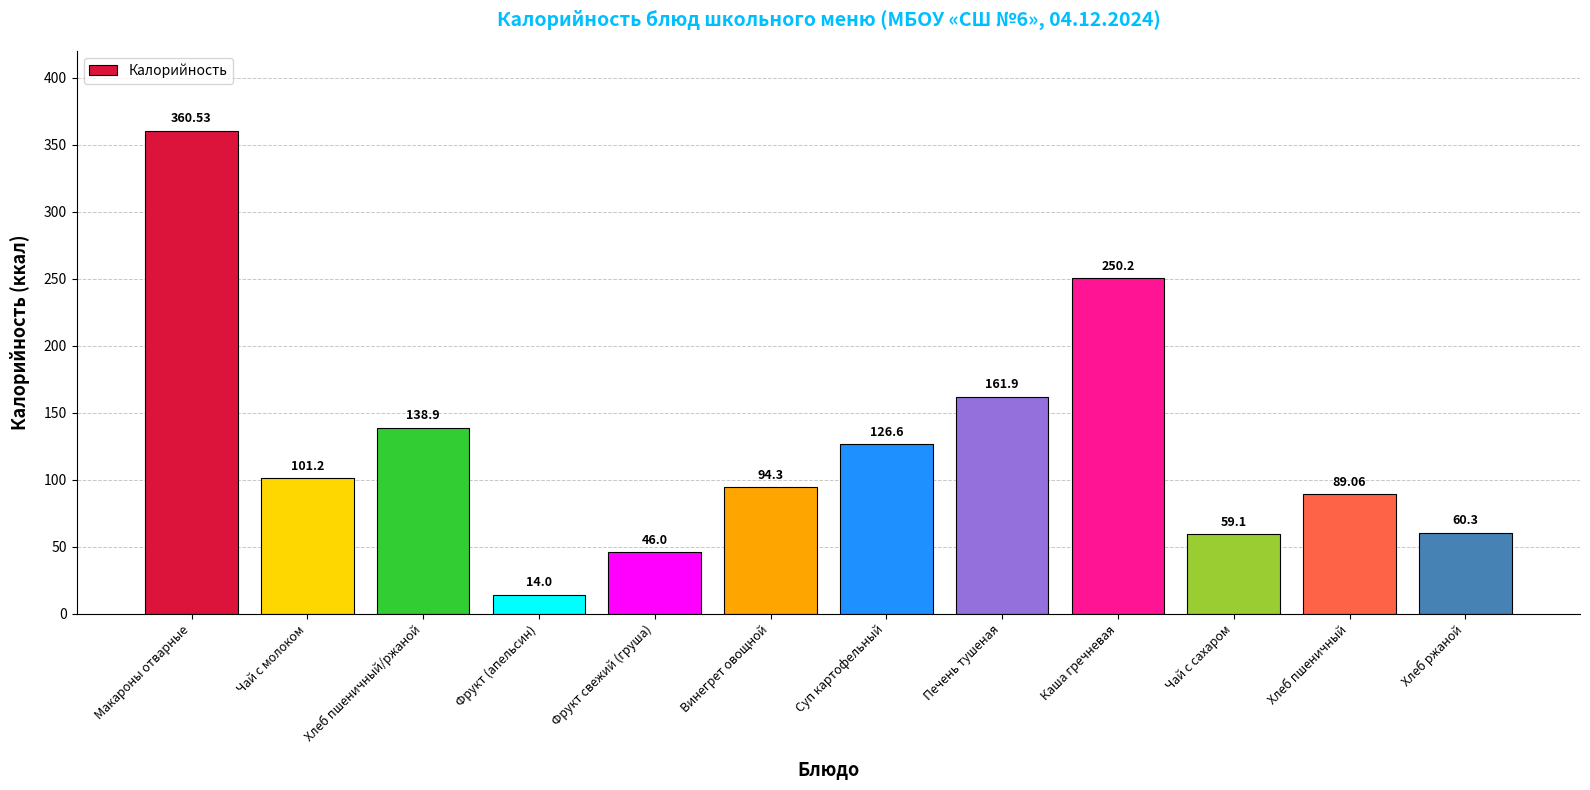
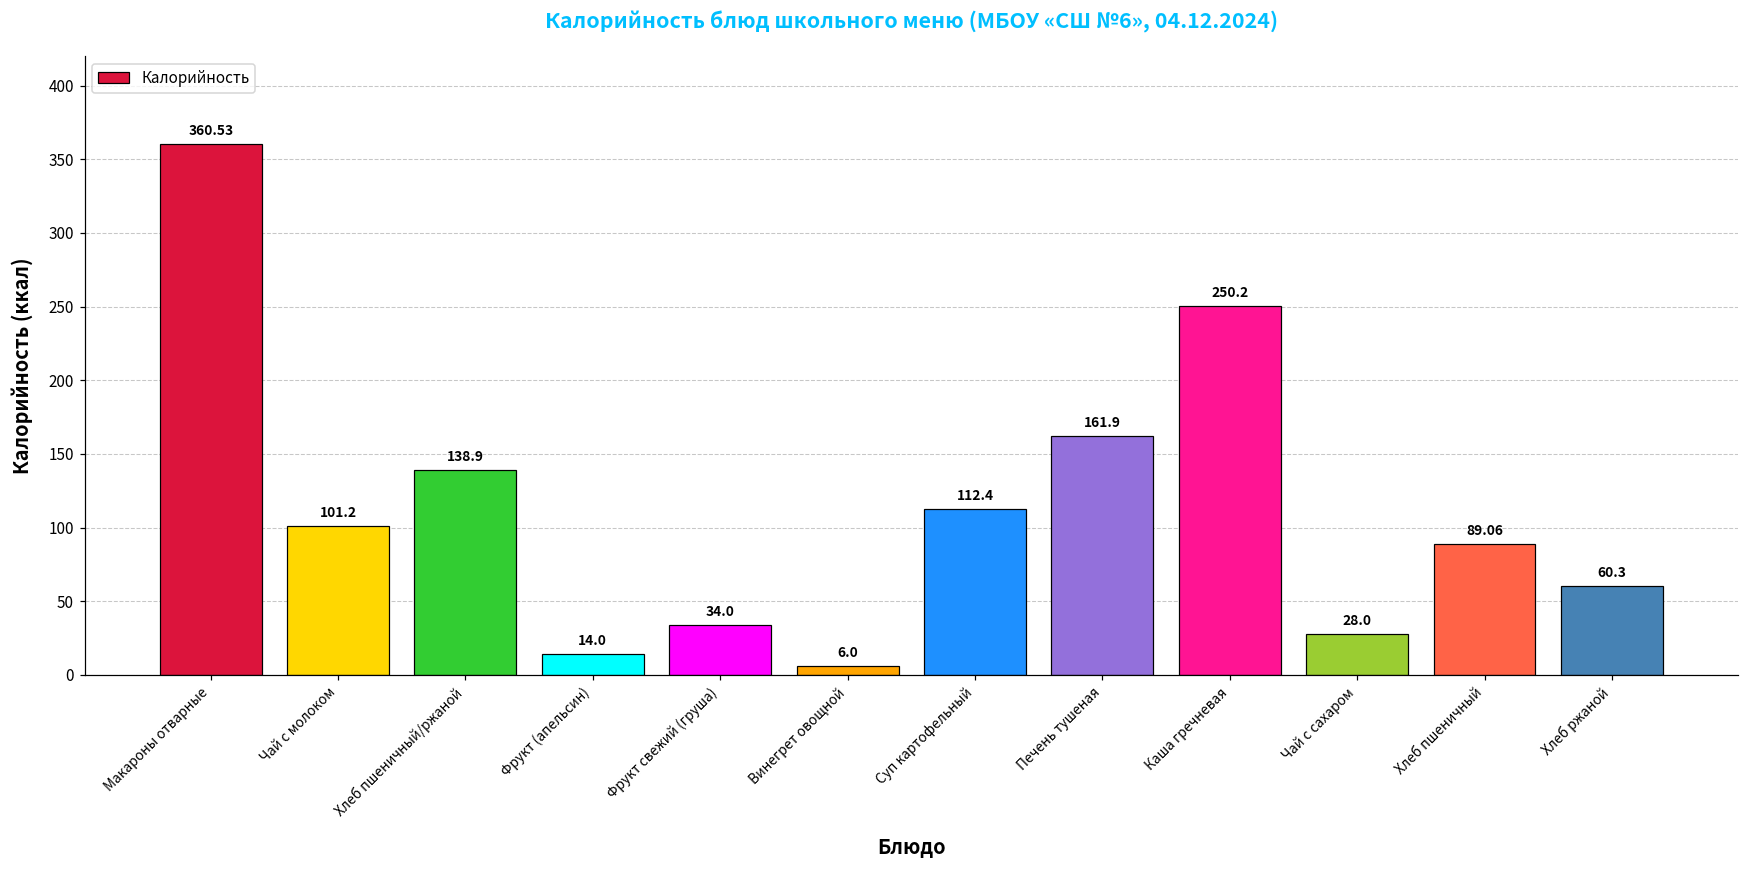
  {
    "Макароны отварные": 360.53,
    "Чай с молоком": 101.2,
    "Хлеб пшеничный/ржаной": 138.9,
    "Фрукт (апельсин)": 14.0,
-   "Фрукт свежий (груша)": 46.0,
-   "Винегрет овощной": 94.3,
-   "Суп картофельный": 126.6,
+   "Фрукт свежий (груша)": 34.0,
+   "Винегрет овощной": 6.0,
+   "Суп картофельный": 112.4,
    "Печень тушеная": 161.9,
    "Каша гречневая": 250.2,
-   "Чай с сахаром": 59.1,
+   "Чай с сахаром": 28.0,
    "Хлеб пшеничный": 89.06,
    "Хлеб ржаной": 60.3
  }
